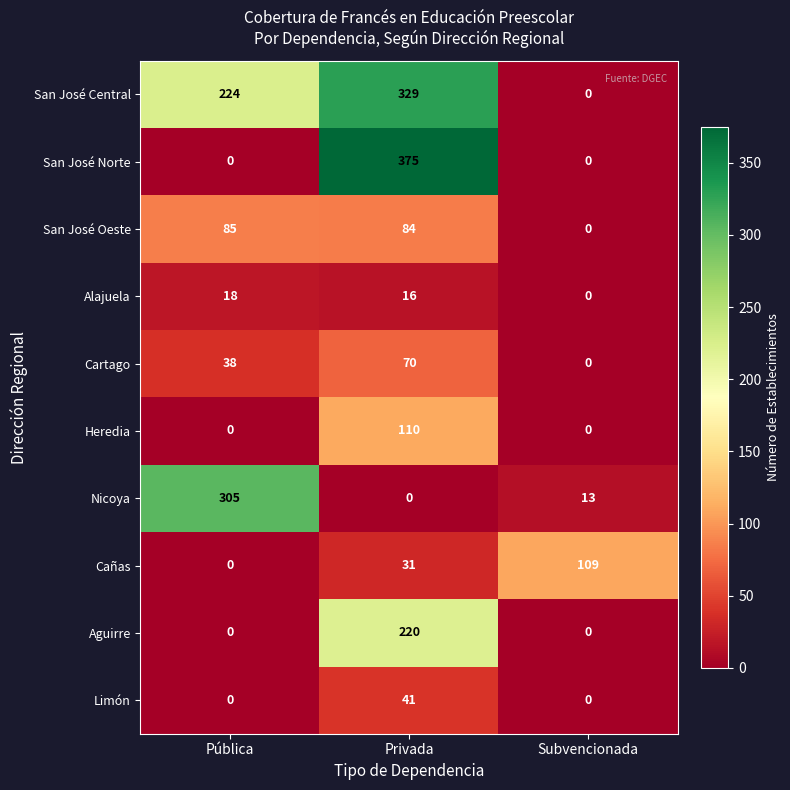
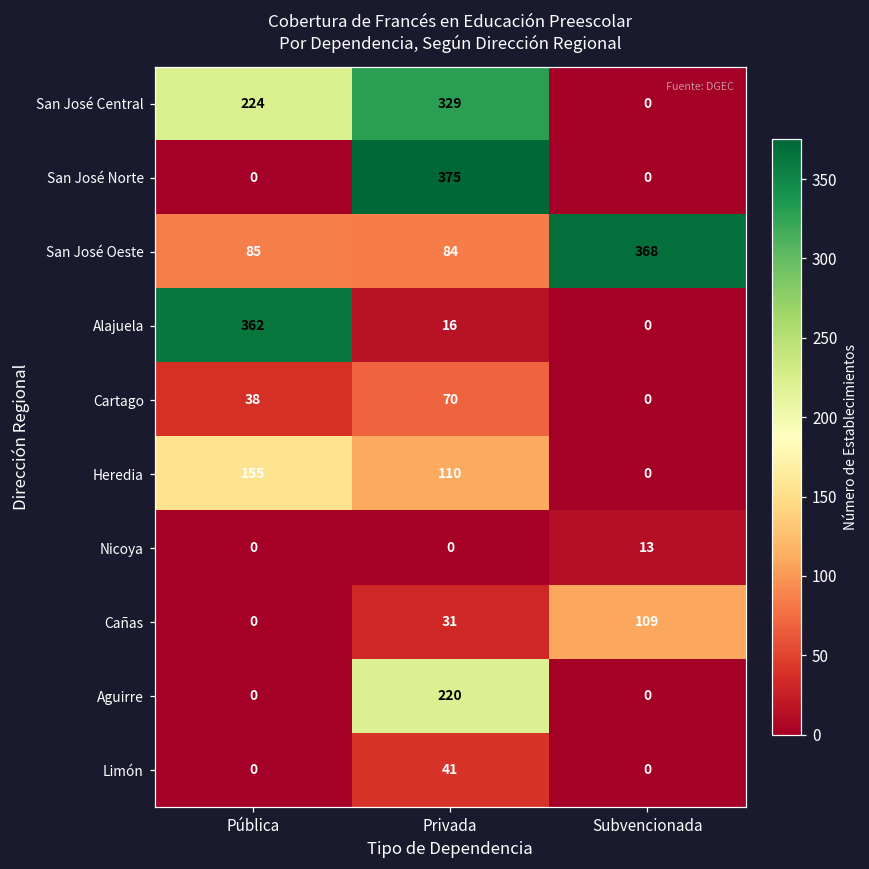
  {
    "San José Central": {
      "Pública": 224,
      "Privada": 329
    },
    "San José Norte": {
      "Pública": 0,
      "Privada": 375,
      "Subvencionada": 0
    },
    "San José Oeste": {
      "Pública": 85,
      "Privada": 84,
-     "Subvencionada": 0
+     "Subvencionada": 368
    },
    "Alajuela": {
-     "Pública": 18,
+     "Pública": 362,
      "Privada": 16,
      "Subvencionada": 0
    },
    "Cartago": {
      "Pública": 38,
      "Privada": 70,
      "Subvencionada": 0
    },
    "Heredia": {
-     "Pública": 0,
+     "Pública": 155,
      "Privada": 110,
      "Subvencionada": 0
    },
    "Nicoya": {
-     "Pública": 305,
+     "Pública": 0,
      "Privada": 0,
      "Subvencionada": 13
    },
    "Cañas": {
      "Pública": 0,
      "Privada": 31,
      "Subvencionada": 109
    },
    "Aguirre": {
      "Pública": 0,
      "Privada": 220,
      "Subvencionada": 0
    },
    "Limón": {
      "Pública": 0,
      "Privada": 41,
      "Subvencionada": 0
    }
  }
